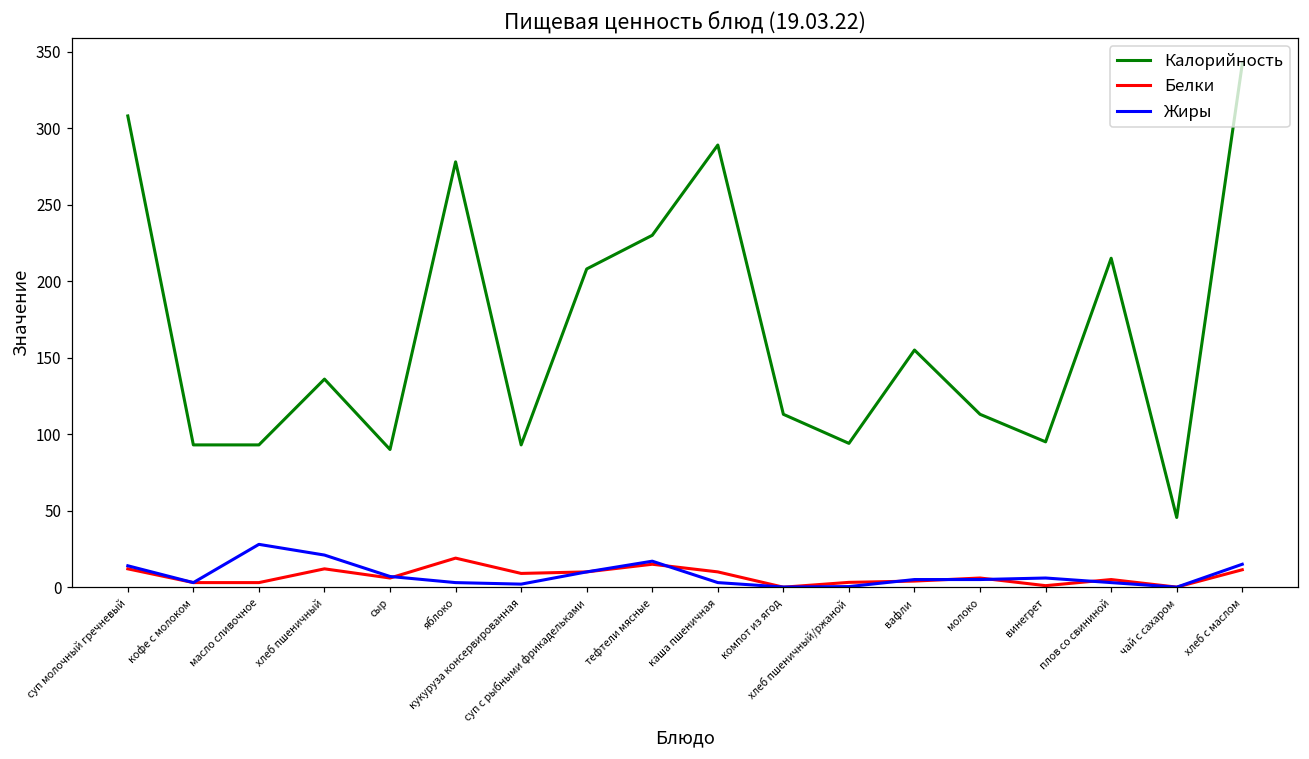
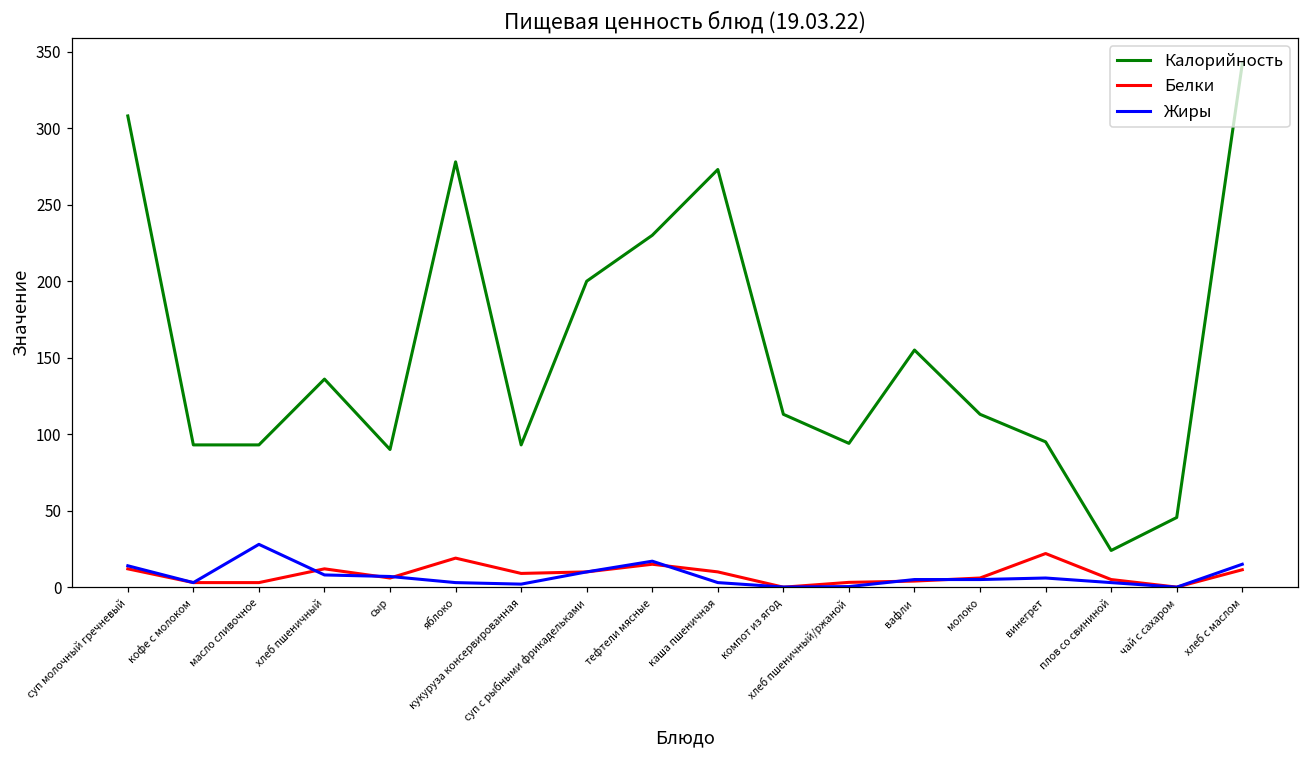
  {
    "Калорийность": {
      "суп молочный гречневый": 308,
      "кофе с молоком": 93,
      "масло сливочное": 93,
      "хлеб пшеничный": 136,
      "сыр": 90,
      "яблоко": 278,
      "кукуруза консервированная": 93,
-     "суп с рыбными фрикадельками": 208,
+     "суп с рыбными фрикадельками": 200,
      "тефтели мясные": 230,
-     "каша пшеничная": 289,
+     "каша пшеничная": 273,
      "компот из ягод": 113,
      "хлеб пшеничный/ржаной": 94,
      "вафли": 155,
      "молоко": 113,
      "винегрет": 95,
-     "плов со свининой": 215,
+     "плов со свининой": 24,
      "чай с сахаром": 46
    },
    "Белки": {
      "суп молочный гречневый": 12,
      "масло сливочное": 3,
      "хлеб пшеничный": 12,
      "яблоко": 19,
      "кукуруза консервированная": 9,
      "тефтели мясные": 15,
      "каша пшеничная": 10,
      "хлеб пшеничный/ржаной": 3,
-     "винегрет": 1,
+     "винегрет": 22,
      "плов со свининой": 5,
      "хлеб с маслом": 11
    },
    "Жиры": {
      "суп молочный гречневый": 14,
      "масло сливочное": 28,
-     "хлеб пшеничный": 21,
+     "хлеб пшеничный": 8,
      "яблоко": 3,
      "кукуруза консервированная": 2,
      "тефтели мясные": 17,
      "каша пшеничная": 3,
      "хлеб пшеничный/ржаной": 0,
      "винегрет": 6,
      "плов со свининой": 3,
      "хлеб с маслом": 15
    }
  }
